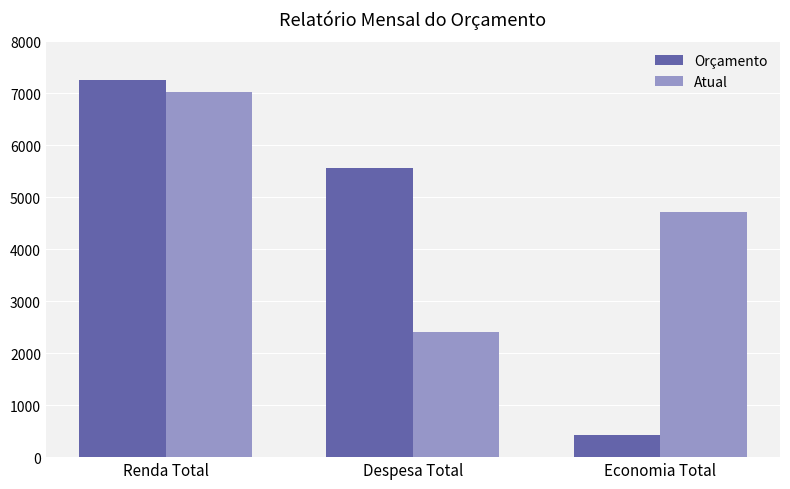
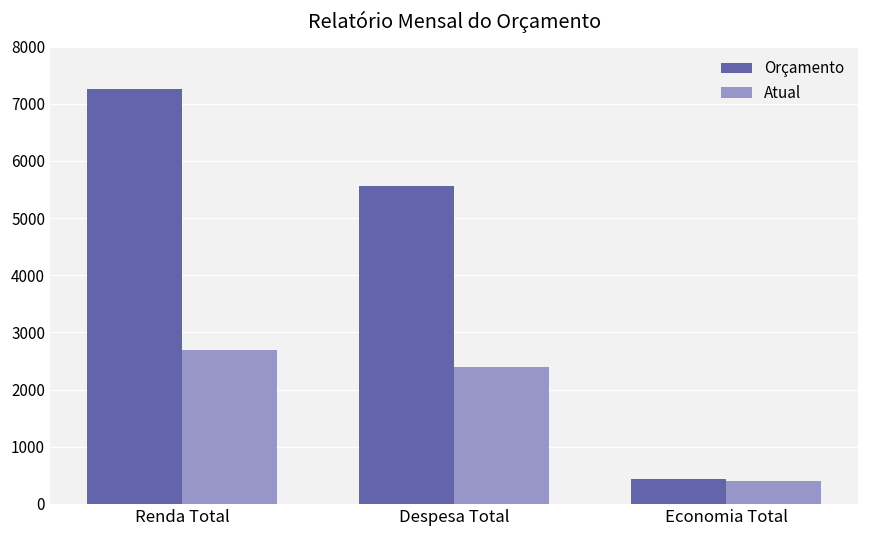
  {
    "Orçamento": {
      "Renda Total": 7300,
      "Despesa Total": 5600,
      "Economia Total": 400
    },
    "Atual": {
-     "Renda Total": 7000,
+     "Renda Total": 2700,
      "Despesa Total": 2400,
-     "Economia Total": 4700
+     "Economia Total": 400
    }
  }
